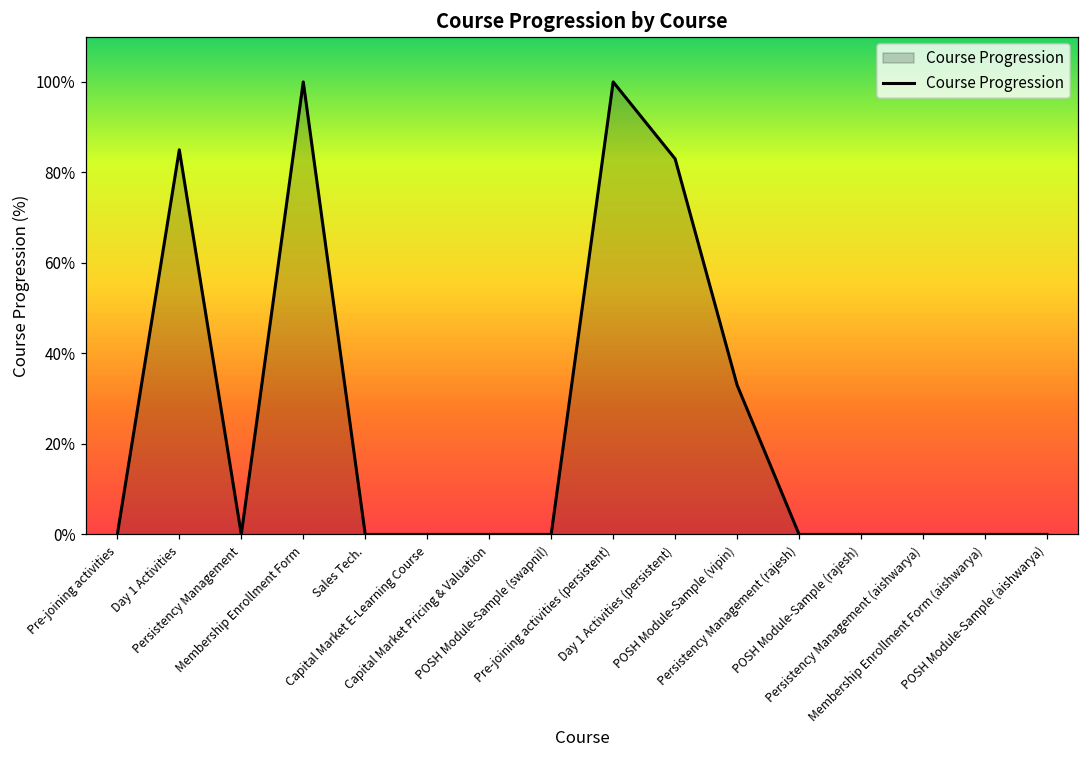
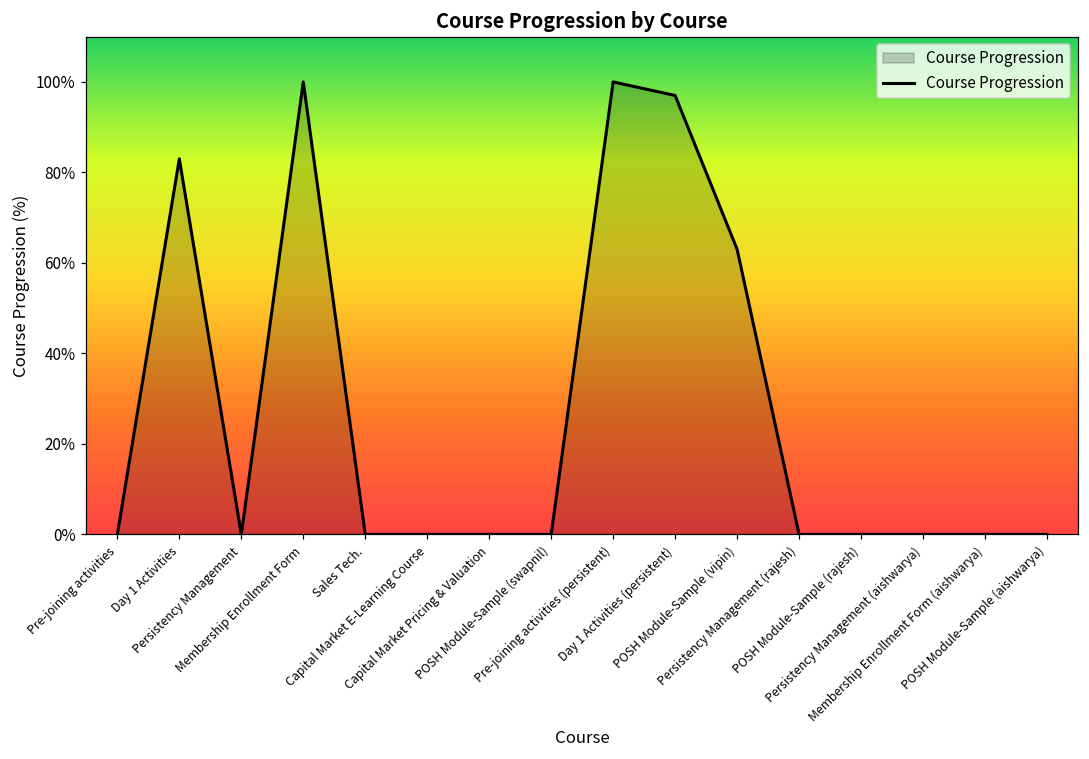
  {
    "Pre-joining activities": "0%",
-   "Day 1 Activities": "85%",
+   "Day 1 Activities": "83%",
    "Persistency Management": "0%",
    "Membership Enrollment Form": "100%",
    "Sales Tech.": "0%",
    "Capital Market E-Learning Course": "0%",
    "Capital Market Pricing & Valuation": "0%",
    "POSH Module-Sample (swapnil)": "0%",
    "Pre-joining activities (persistent)": "100%",
-   "Day 1 Activities (persistent)": "83%",
-   "POSH Module-Sample (vipin)": "33%",
+   "Day 1 Activities (persistent)": "97%",
+   "POSH Module-Sample (vipin)": "63%",
    "Persistency Management (rajesh)": "0%",
    "POSH Module-Sample (rajesh)": "0%",
    "Persistency Management (aishwarya)": "0%",
    "Membership Enrollment Form (aishwarya)": "0%",
    "POSH Module-Sample (aishwarya)": "0%"
  }
